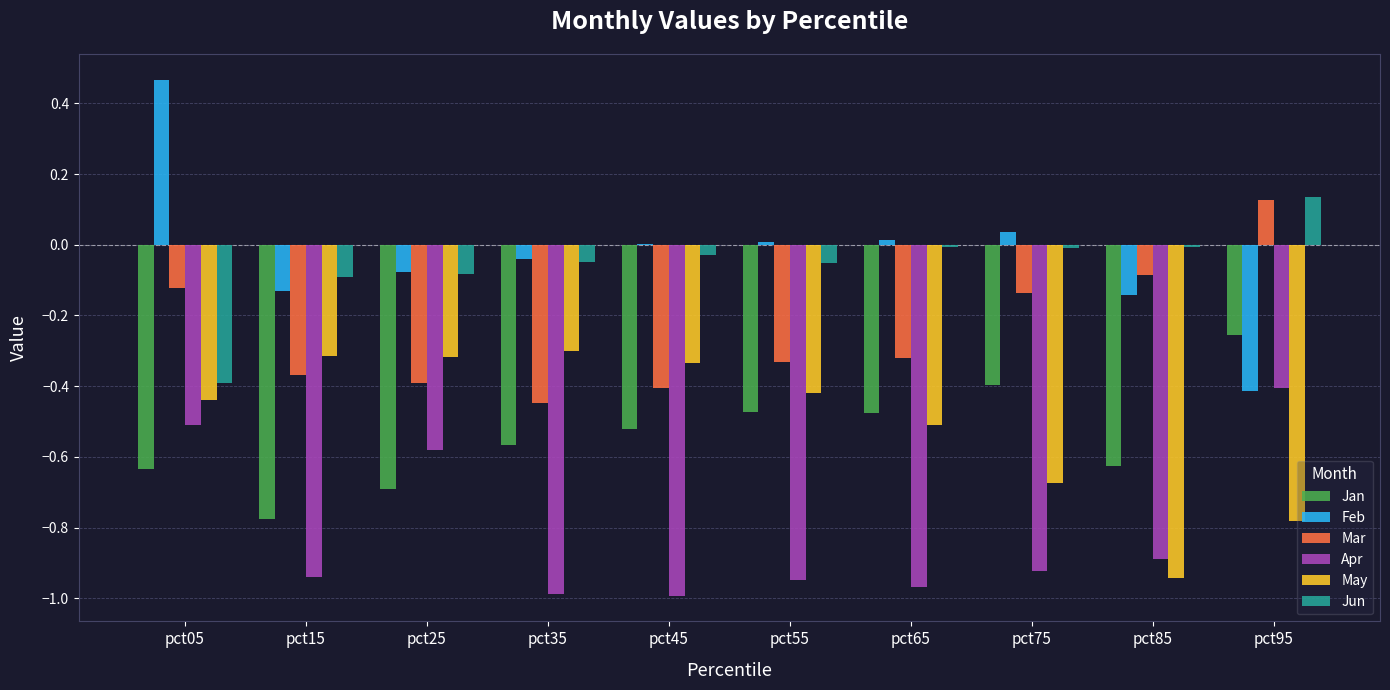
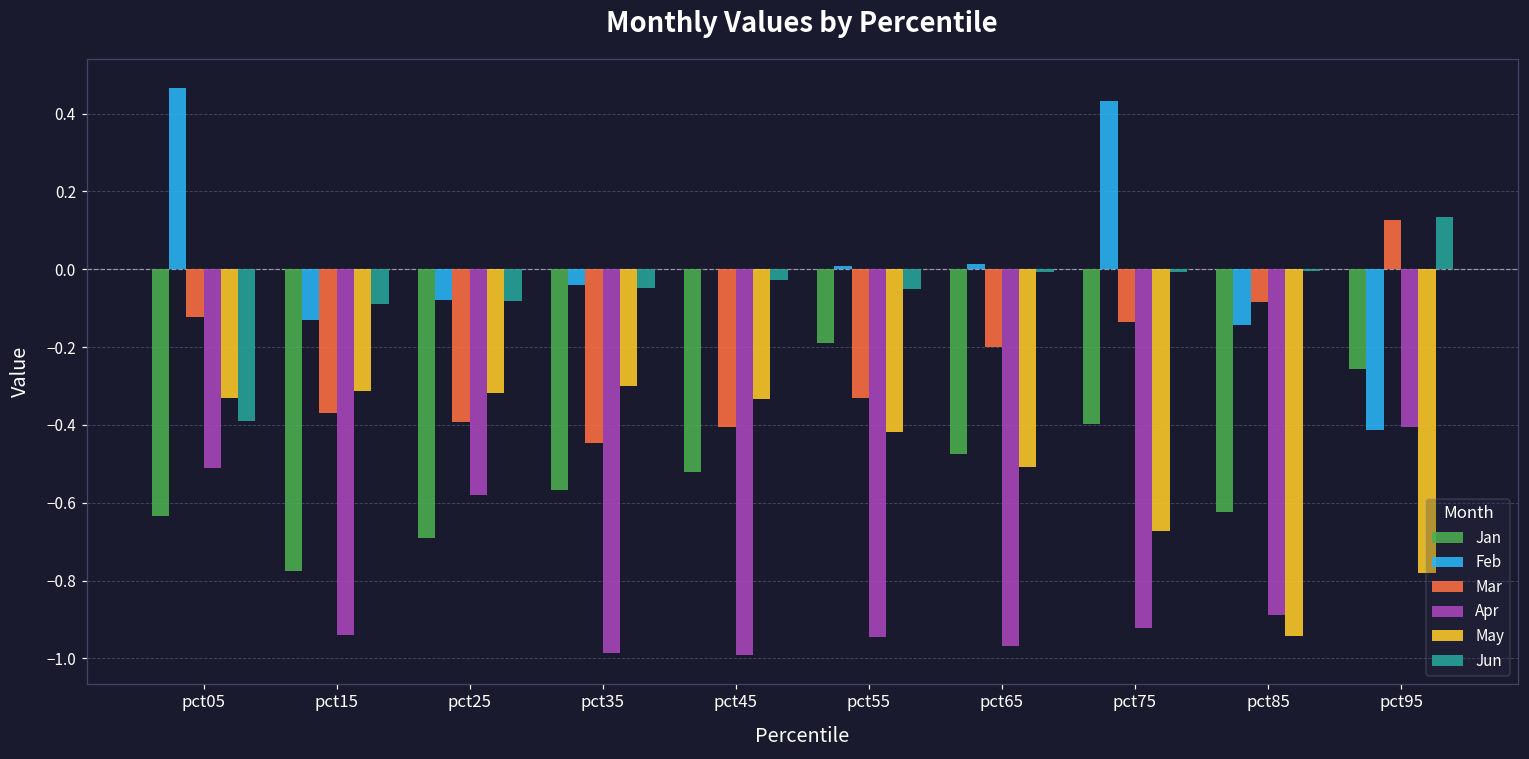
  {
    "Jan": {
      "pct05": -0.63,
      "pct15": -0.77,
      "pct25": -0.69,
      "pct35": -0.57,
      "pct45": -0.52,
-     "pct55": -0.47,
+     "pct55": -0.19,
      "pct65": -0.47,
      "pct75": -0.40,
      "pct85": -0.62,
      "pct95": -0.26
    },
    "Feb": {
      "pct05": 0.47,
      "pct15": -0.13,
      "pct25": -0.08,
      "pct35": -0.04,
      "pct55": 0.01,
      "pct65": 0.01,
-     "pct75": 0.04,
+     "pct75": 0.43,
      "pct85": -0.14,
      "pct95": -0.41
    },
    "Mar": {
      "pct05": -0.12,
      "pct15": -0.37,
      "pct25": -0.39,
      "pct35": -0.45,
      "pct45": -0.41,
      "pct55": -0.33,
-     "pct65": -0.32,
+     "pct65": -0.20,
      "pct75": -0.14,
      "pct85": -0.09,
      "pct95": 0.13
    },
    "Apr": {
      "pct05": -0.51,
      "pct15": -0.94,
      "pct25": -0.58,
      "pct35": -0.99,
      "pct45": -0.99,
      "pct55": -0.95,
      "pct65": -0.97,
      "pct75": -0.92,
      "pct85": -0.89,
      "pct95": -0.41
    },
    "May": {
-     "pct05": -0.44,
+     "pct05": -0.33,
      "pct15": -0.31,
      "pct25": -0.32,
      "pct35": -0.30,
      "pct45": -0.33,
      "pct55": -0.42,
      "pct65": -0.51,
      "pct75": -0.67,
      "pct85": -0.94
    },
    "Jun": {
      "pct05": -0.39,
      "pct15": -0.09,
      "pct25": -0.08,
      "pct35": -0.05,
      "pct45": -0.03,
      "pct55": -0.05,
      "pct75": -0.01,
      "pct95": 0.13
    }
  }
